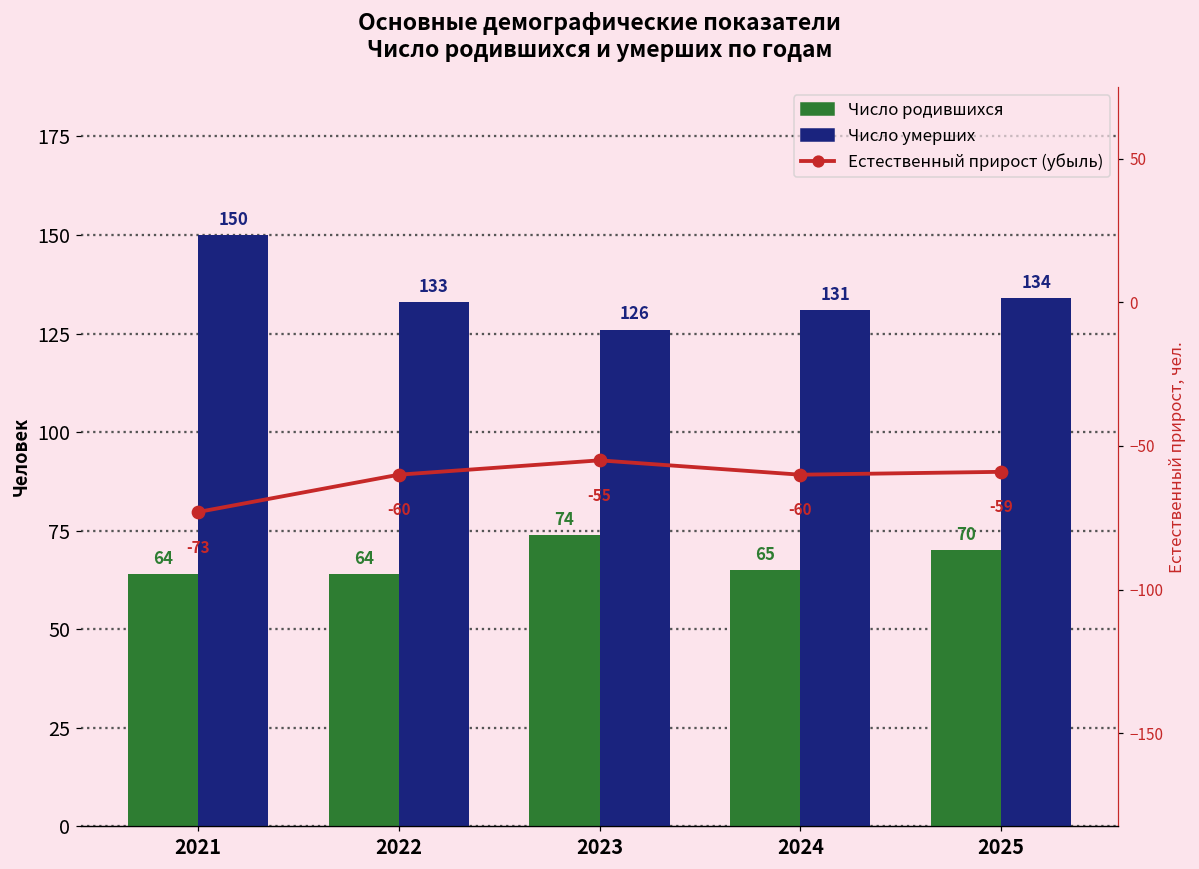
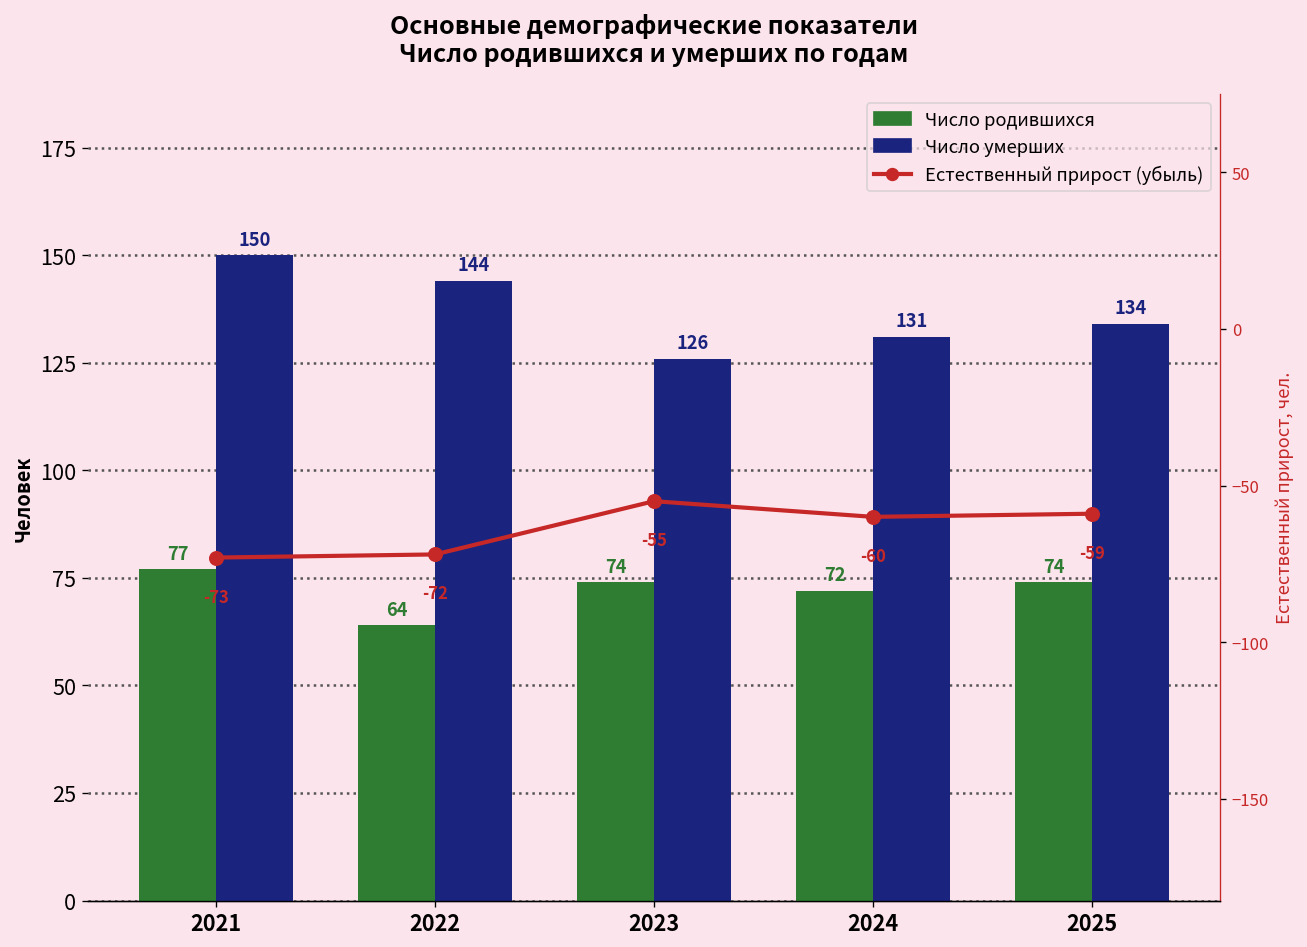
  {
    "Число родившихся": {
-     "2021": 64,
+     "2021": 77,
      "2022": 64,
      "2023": 74,
-     "2024": 65,
-     "2025": 70
+     "2024": 72,
+     "2025": 74
    },
    "Число умерших": {
      "2021": 150,
-     "2022": 133,
+     "2022": 144,
      "2023": 126,
      "2024": 131,
      "2025": 134
    },
    "Естественный прирост (убыль)": {
      "2021": -73,
-     "2022": -60,
+     "2022": -72,
      "2023": -55,
      "2024": -60,
      "2025": -59
    }
  }
